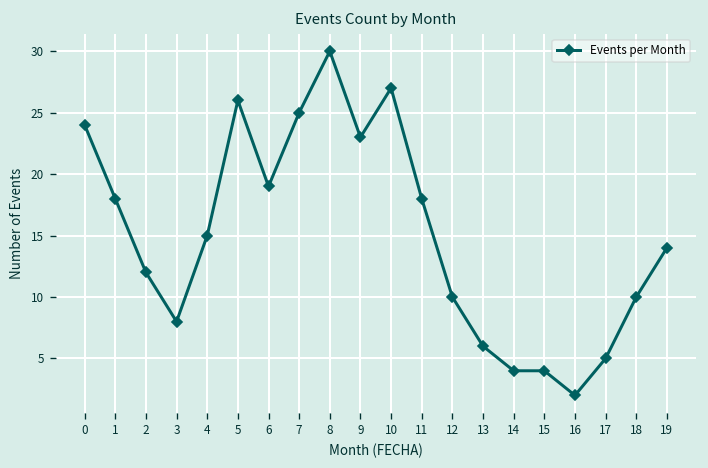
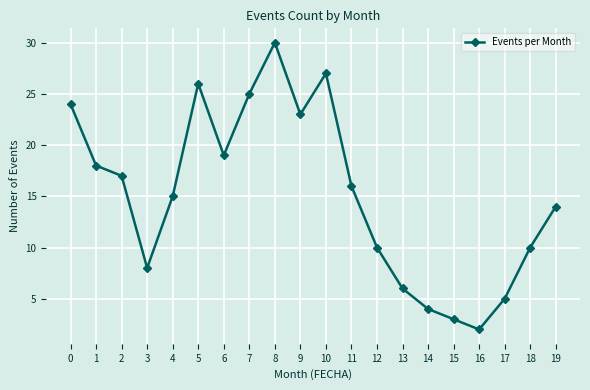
  {
    "0": 24,
    "1": 18,
-   "2": 12,
+   "2": 17,
    "3": 8,
    "4": 15,
    "5": 26,
    "6": 19,
    "7": 25,
    "8": 30,
    "9": 23,
    "10": 27,
-   "11": 18,
+   "11": 16,
    "12": 10,
    "13": 6,
    "14": 4,
-   "15": 4,
+   "15": 3,
    "16": 2,
    "17": 5,
    "18": 10,
    "19": 14
  }
